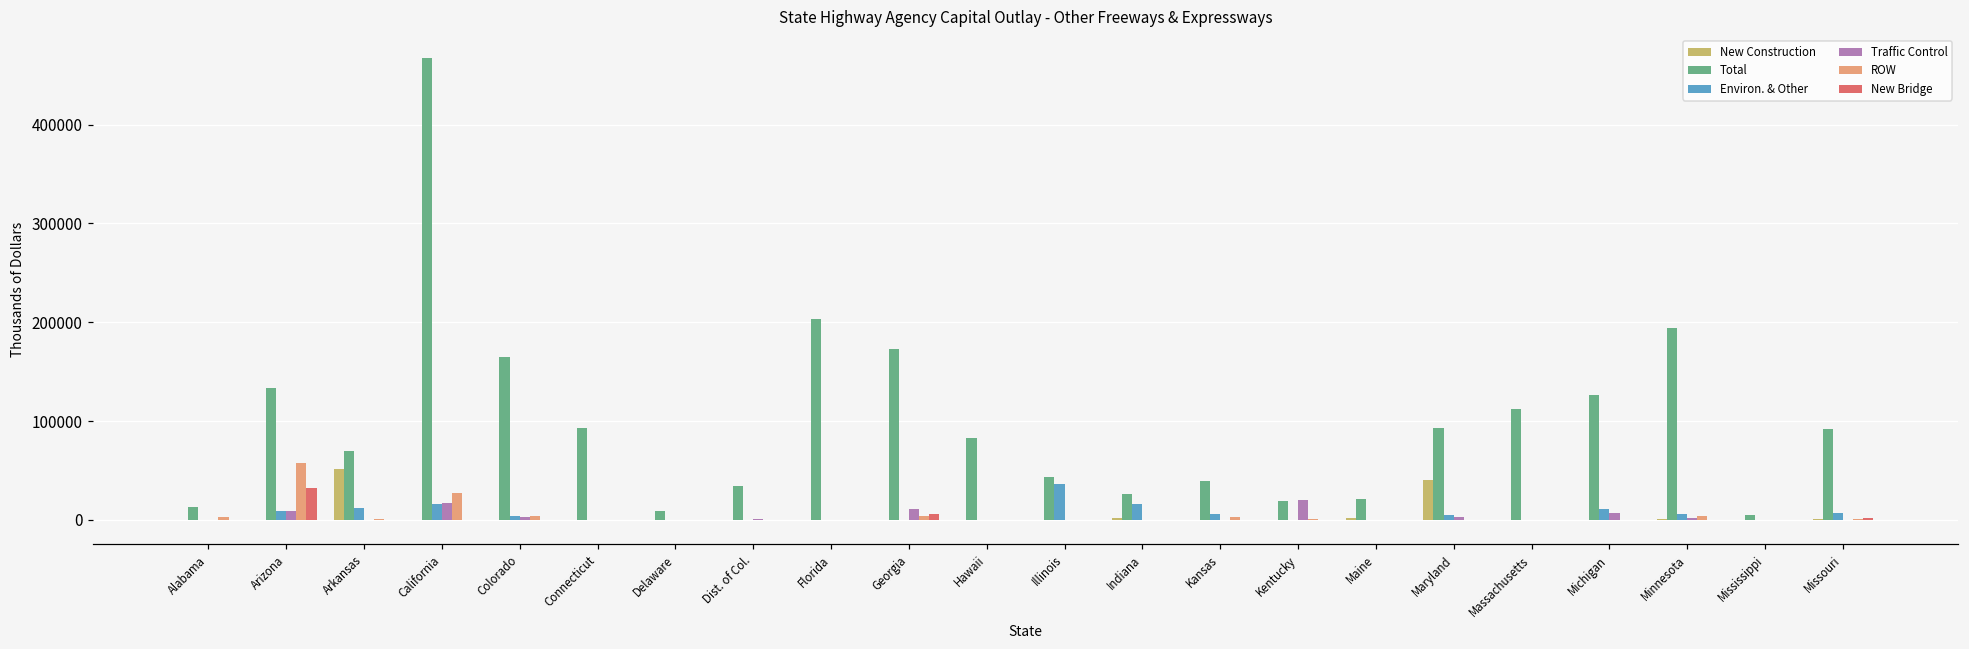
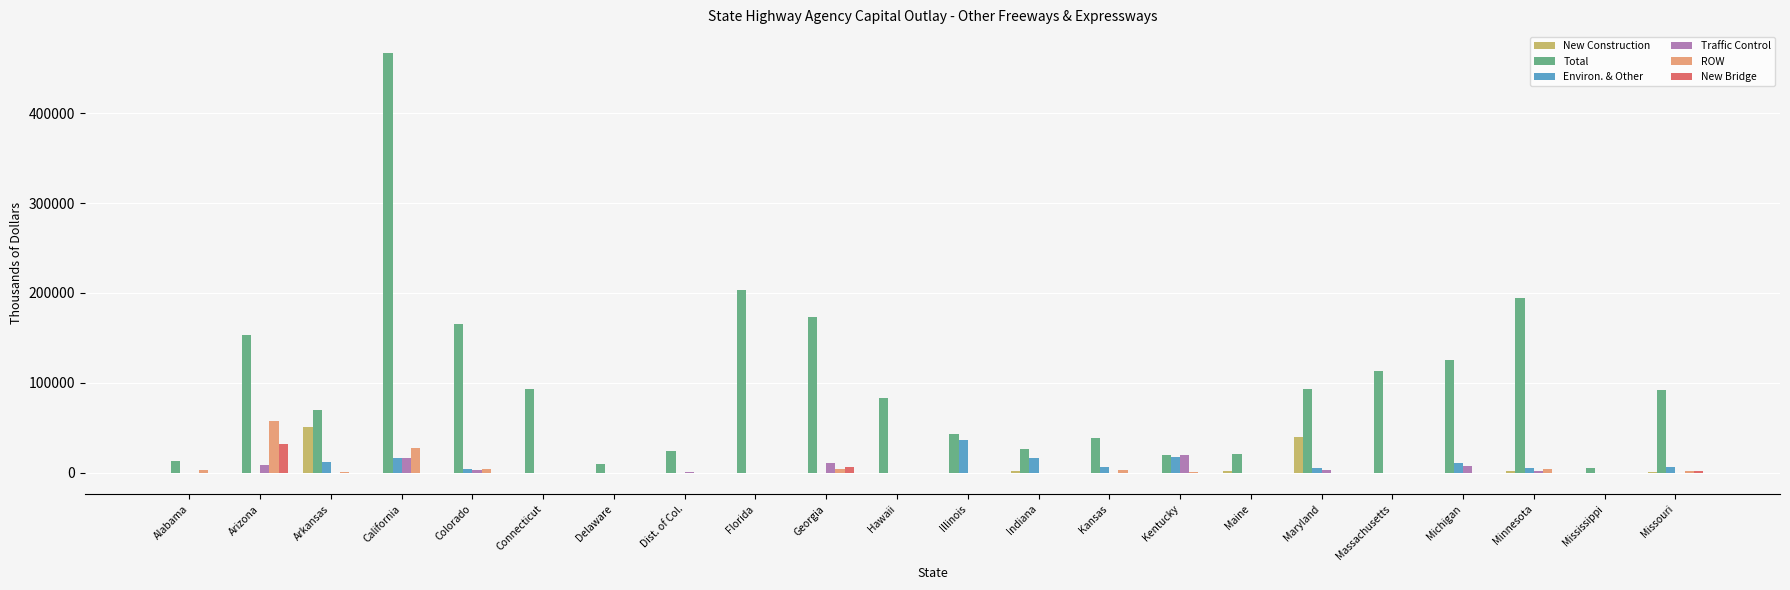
  {
    "Total": {
      "Alabama": 10000,
-     "Arizona": 130000,
+     "Arizona": 150000,
      "Arkansas": 70000,
      "California": 470000,
      "Colorado": 160000,
      "Connecticut": 90000,
      "Delaware": 10000,
-     "Dist. of Col.": 30000,
+     "Dist. of Col.": 20000,
      "Florida": 200000,
      "Georgia": 170000,
      "Hawaii": 80000,
      "Illinois": 40000,
      "Indiana": 30000,
      "Kansas": 40000,
      "Kentucky": 20000,
      "Maine": 20000,
      "Maryland": 90000,
      "Massachusetts": 110000,
      "Michigan": 130000,
      "Minnesota": 190000,
      "Mississippi": 10000,
      "Missouri": 90000
    },
    "Environ. & Other": {
      "Alabama": 0,
-     "Arizona": 10000,
+     "Arizona": 0,
      "Arkansas": 10000,
      "California": 20000,
      "Colorado": 0,
      "Connecticut": 0,
      "Delaware": 0,
      "Dist. of Col.": 0,
      "Florida": 0,
      "Georgia": 0,
      "Hawaii": 0,
      "Illinois": 40000,
      "Indiana": 20000,
      "Kansas": 10000,
-     "Kentucky": 0,
+     "Kentucky": 20000,
      "Maine": 0,
      "Maryland": 0,
      "Massachusetts": 0,
      "Michigan": 10000,
      "Minnesota": 10000,
      "Mississippi": 0,
      "Missouri": 10000
    },
    "Traffic Control": {
      "Alabama": 0,
      "Arizona": 10000,
      "Arkansas": 0,
      "California": 20000,
      "Connecticut": 0,
      "Delaware": 0,
      "Florida": 0,
      "Georgia": 10000,
      "Hawaii": 0,
      "Illinois": 0,
      "Indiana": 0,
      "Kansas": 0,
      "Kentucky": 20000,
      "Maine": 0,
      "Massachusetts": 0,
      "Michigan": 10000,
      "Mississippi": 0,
      "Missouri": 0
    }
  }
